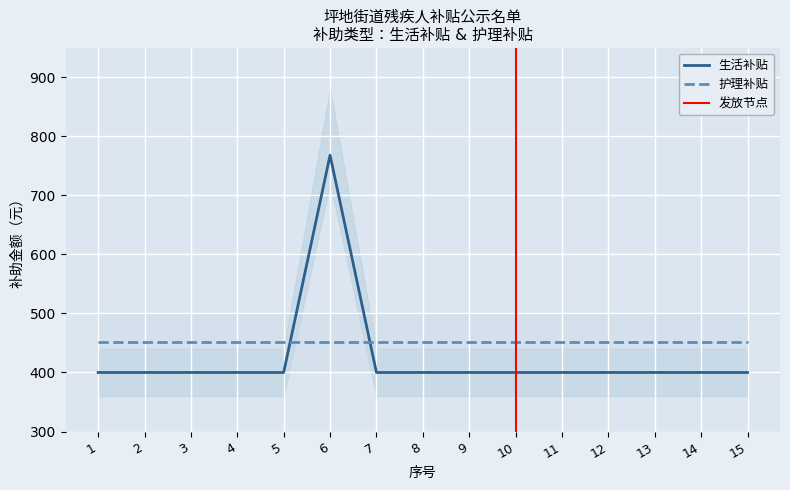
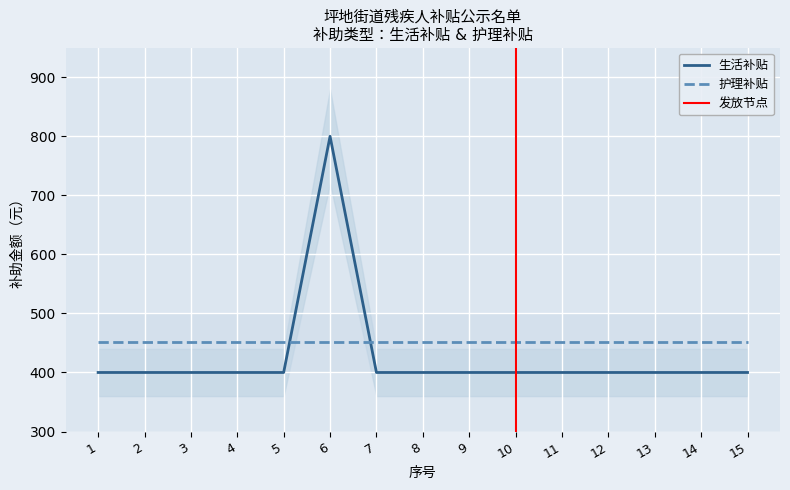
  {
    "生活补贴": {
      "1": 400,
      "2": 400,
      "3": 400,
      "4": 400,
      "5": 400,
-     "6": 770,
+     "6": 800,
      "7": 400,
      "8": 400,
      "9": 400,
      "10": 400,
      "11": 400,
      "12": 400,
      "13": 400,
      "14": 400,
      "15": 400
    },
    "护理补贴": {
      "1": 450,
      "2": 450,
      "3": 450,
      "4": 450,
      "5": 450,
      "6": 450,
      "7": 450,
      "8": 450,
      "9": 450,
      "10": 450,
      "11": 450,
      "12": 450,
      "13": 450,
      "14": 450,
      "15": 450
    }
  }
